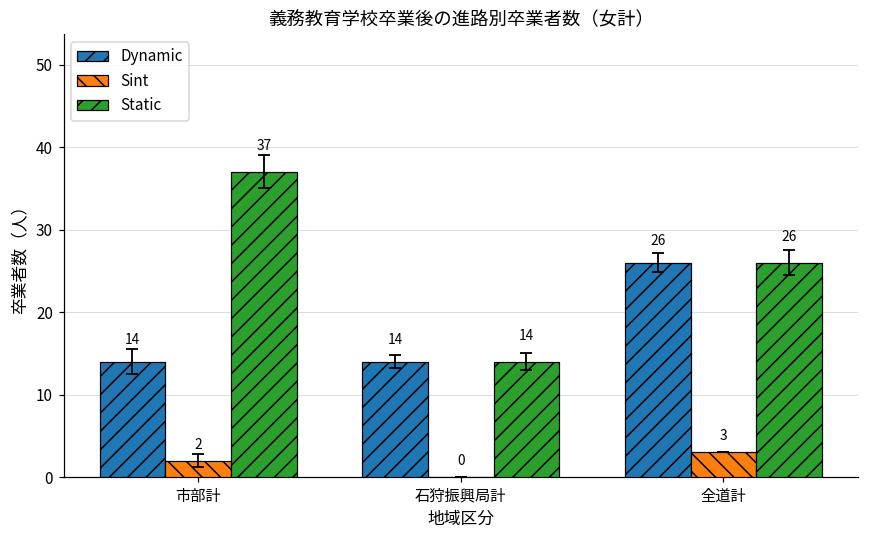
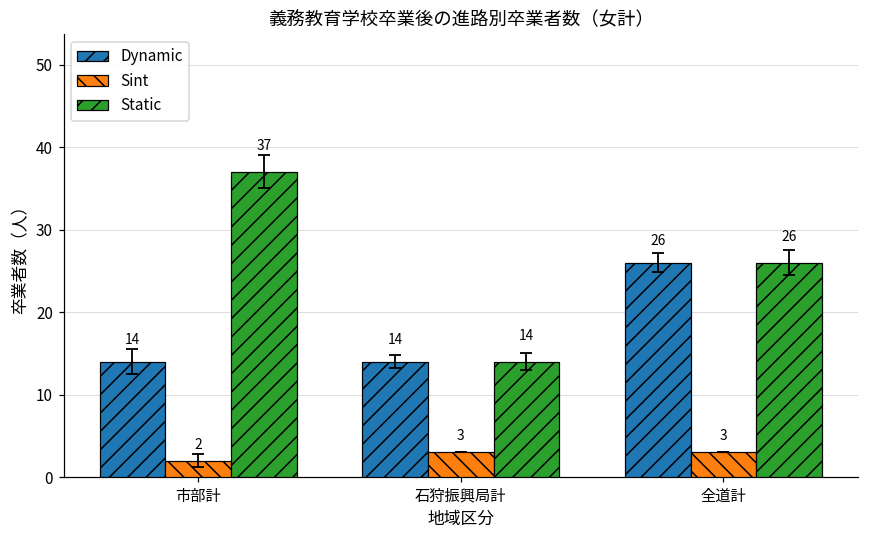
  {
    "Sint": {
      "市部計": 2,
-     "石狩振興局計": 0,
+     "石狩振興局計": 3,
      "全道計": 3
    },
    "Static": {
      "市部計": 37,
      "石狩振興局計": 14,
      "全道計": 26
    }
  }
